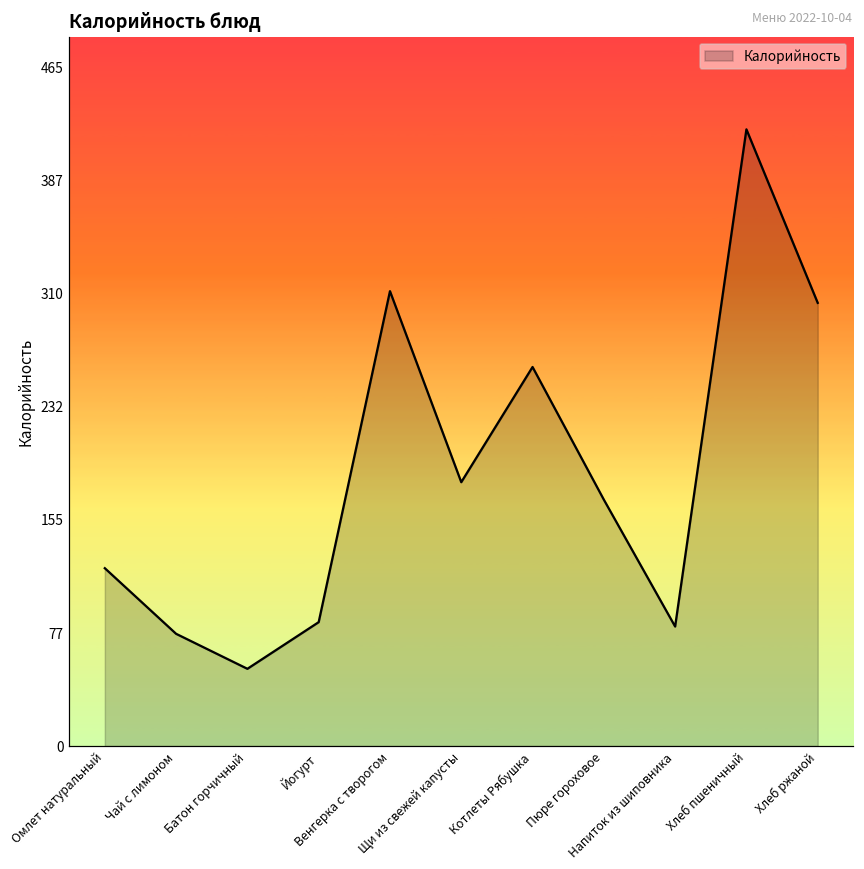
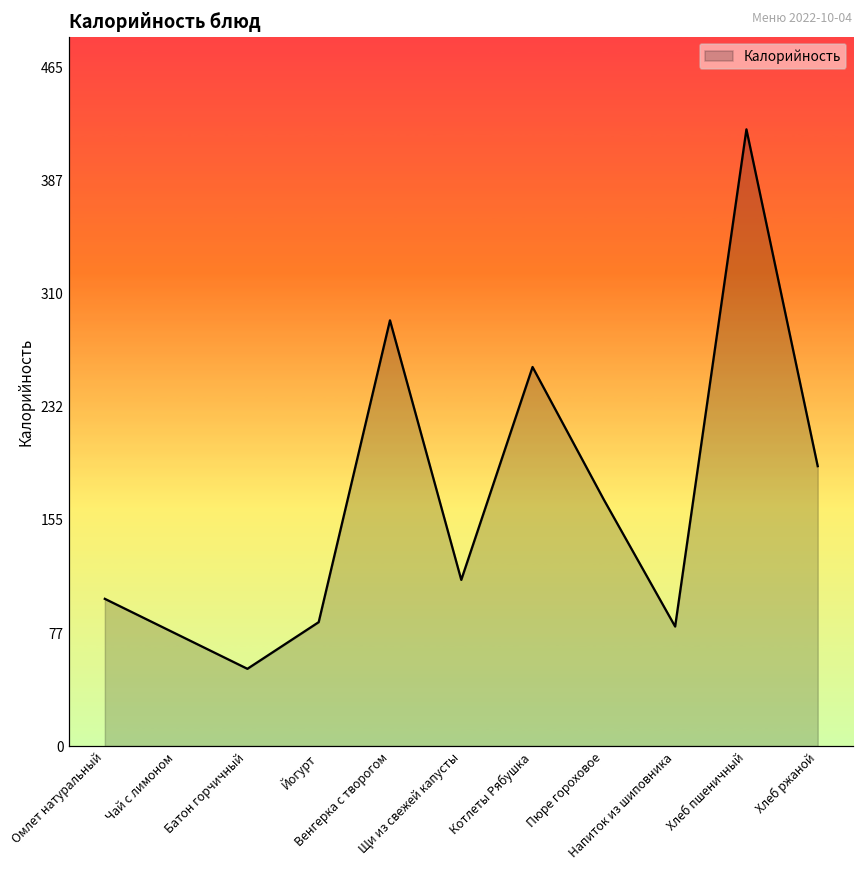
  {
-   "Омлет натуральный": 122,
+   "Омлет натуральный": 101,
    "Чай с лимоном": 77,
    "Батон горчичный": 53,
    "Йогурт": 85,
-   "Венгерка с творогом": 312,
-   "Щи из свежей капусты": 181,
+   "Венгерка с творогом": 292,
+   "Щи из свежей капусты": 114,
    "Котлеты Рябушка": 260,
    "Пюре гороховое": 169,
    "Напиток из шиповника": 82,
    "Хлеб пшеничный": 423,
-   "Хлеб ржаной": 304
+   "Хлеб ржаной": 192
  }
